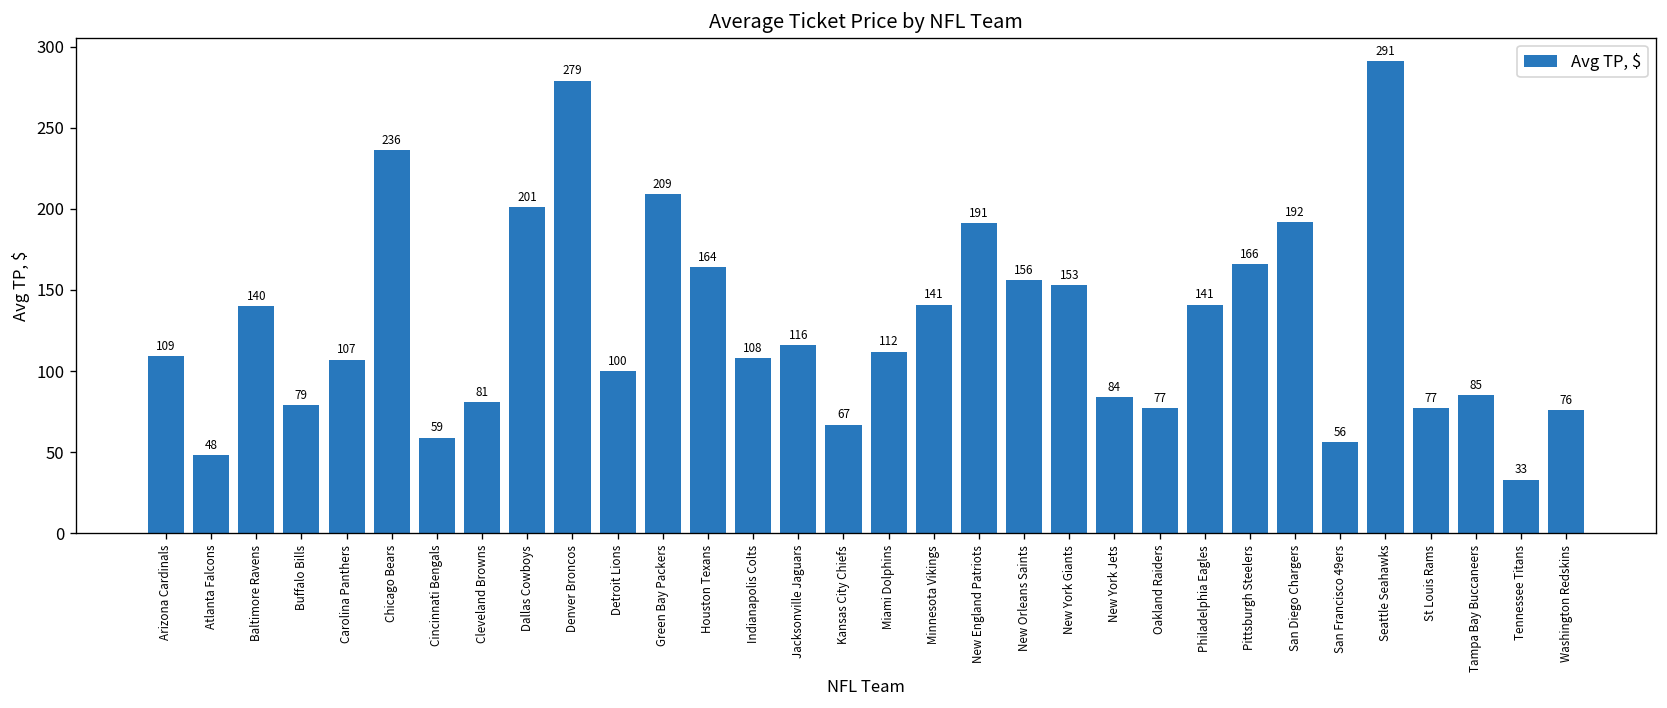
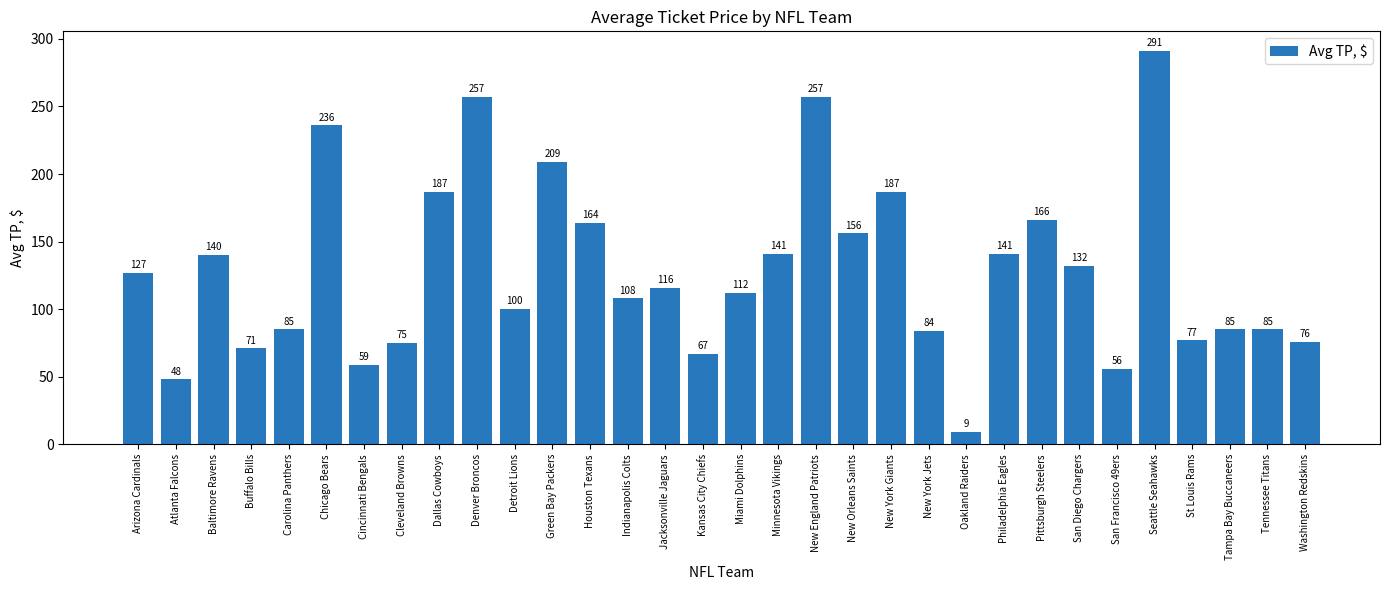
  {
-   "Arizona Cardinals": 109,
+   "Arizona Cardinals": 127,
    "Atlanta Falcons": 48,
    "Baltimore Ravens": 140,
-   "Buffalo Bills": 79,
-   "Carolina Panthers": 107,
+   "Buffalo Bills": 71,
+   "Carolina Panthers": 85,
    "Chicago Bears": 236,
    "Cincinnati Bengals": 59,
-   "Cleveland Browns": 81,
-   "Dallas Cowboys": 201,
-   "Denver Broncos": 279,
+   "Cleveland Browns": 75,
+   "Dallas Cowboys": 187,
+   "Denver Broncos": 257,
    "Detroit Lions": 100,
    "Green Bay Packers": 209,
    "Houston Texans": 164,
    "Indianapolis Colts": 108,
    "Jacksonville Jaguars": 116,
    "Kansas City Chiefs": 67,
    "Miami Dolphins": 112,
    "Minnesota Vikings": 141,
-   "New England Patriots": 191,
+   "New England Patriots": 257,
    "New Orleans Saints": 156,
-   "New York Giants": 153,
+   "New York Giants": 187,
    "New York Jets": 84,
-   "Oakland Raiders": 77,
+   "Oakland Raiders": 9,
    "Philadelphia Eagles": 141,
    "Pittsburgh Steelers": 166,
-   "San Diego Chargers": 192,
+   "San Diego Chargers": 132,
    "San Francisco 49ers": 56,
    "Seattle Seahawks": 291,
    "St Louis Rams": 77,
    "Tampa Bay Buccaneers": 85,
-   "Tennessee Titans": 33,
+   "Tennessee Titans": 85,
    "Washington Redskins": 76
  }
